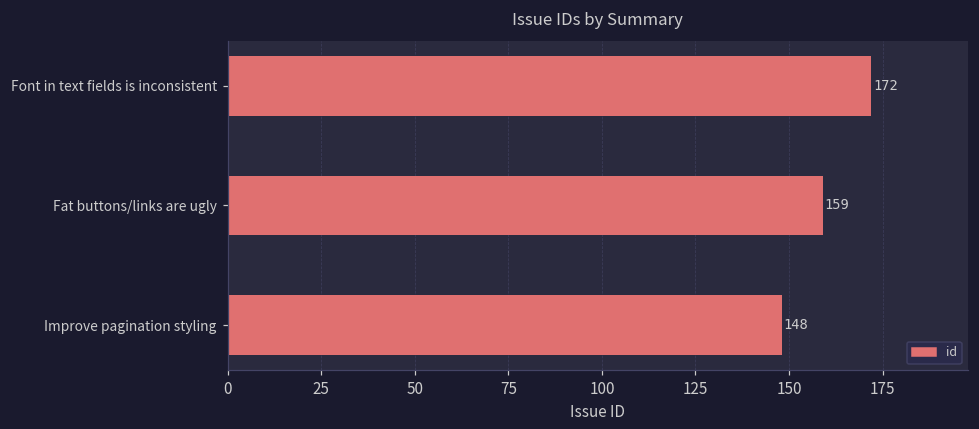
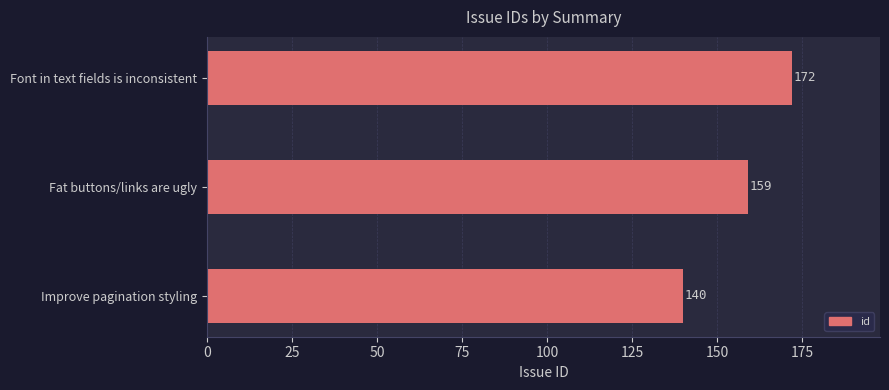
  {
    "Font in text fields is inconsistent": 172,
    "Fat buttons/links are ugly": 159,
-   "Improve pagination styling": 148
+   "Improve pagination styling": 140
  }
